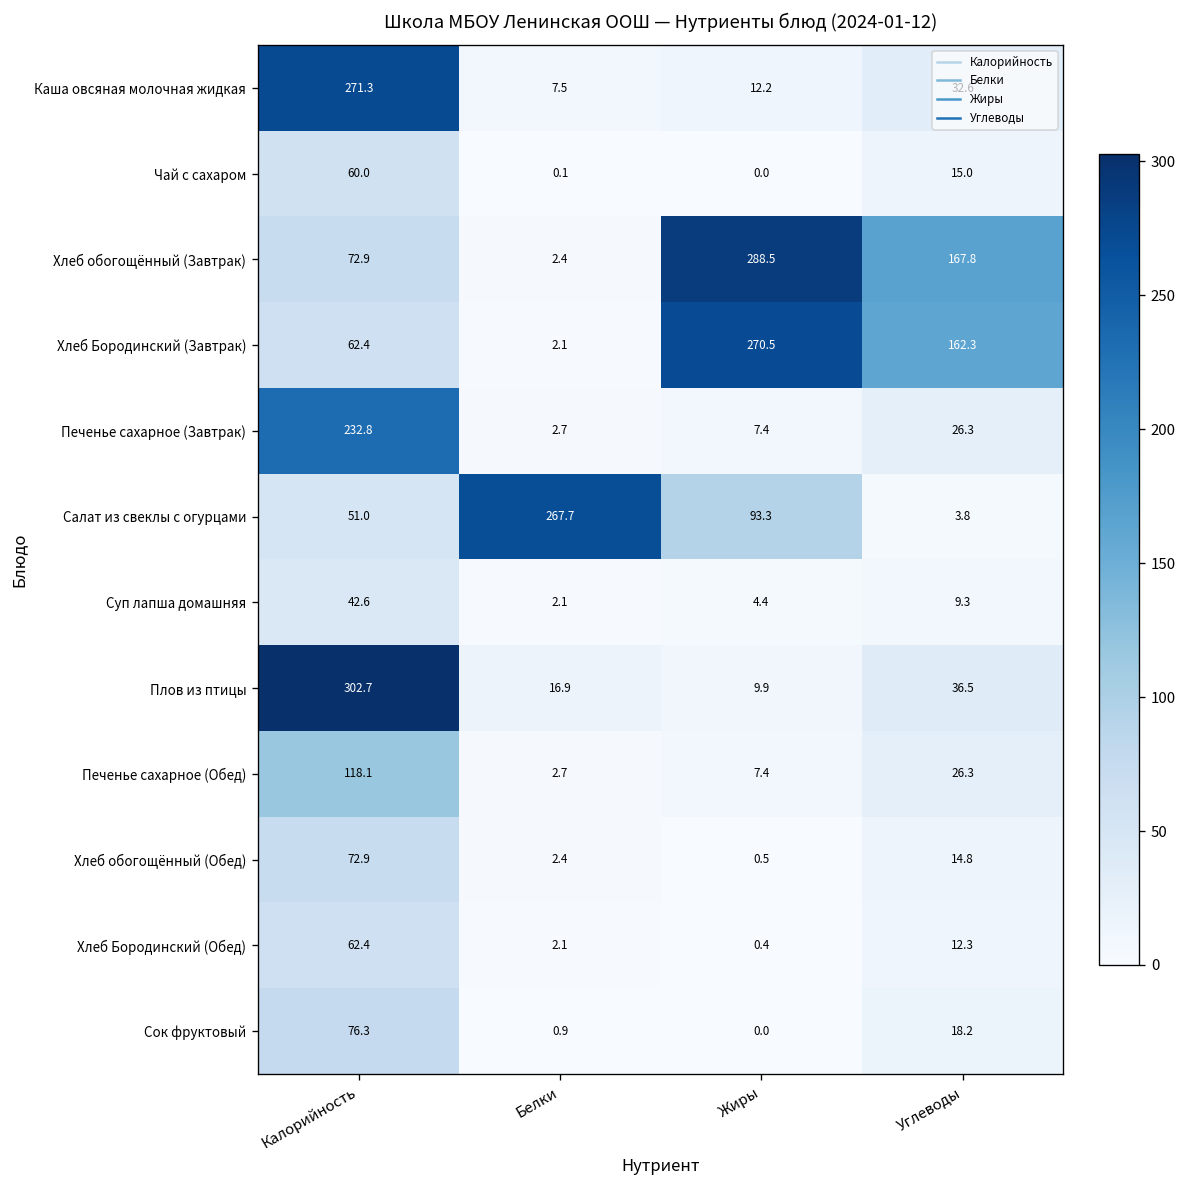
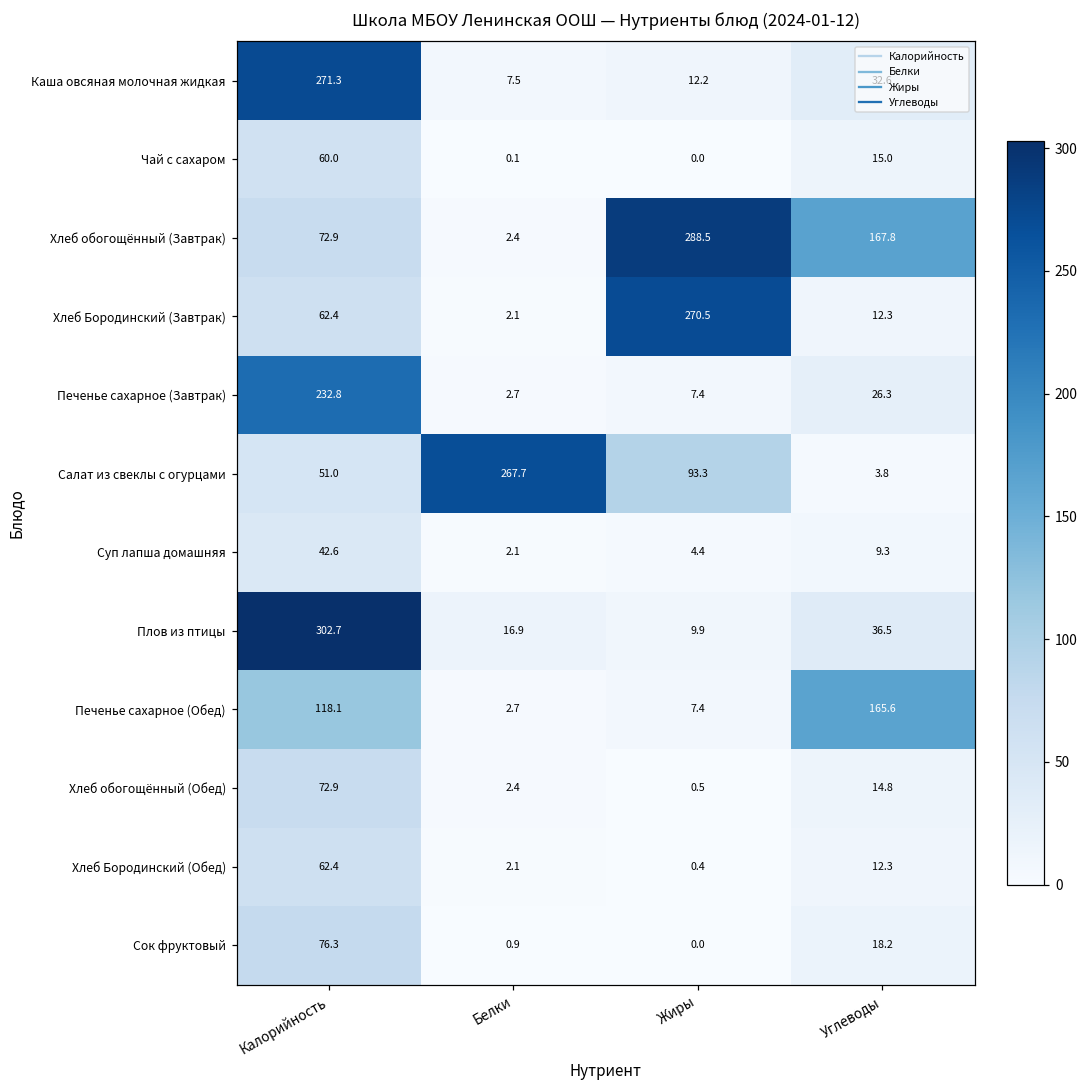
  {
    "Каша овсяная молочная жидкая": {
      "Калорийность": 271.3,
      "Белки": 7.5,
      "Жиры": 12.2
    },
    "Чай с сахаром": {
      "Калорийность": 60.0,
      "Белки": 0.1,
      "Жиры": 0.0,
      "Углеводы": 15.0
    },
    "Хлеб обогощённый (Завтрак)": {
      "Калорийность": 72.9,
      "Белки": 2.4,
      "Жиры": 288.5,
      "Углеводы": 167.8
    },
    "Хлеб Бородинский (Завтрак)": {
      "Калорийность": 62.4,
      "Белки": 2.1,
      "Жиры": 270.5,
-     "Углеводы": 162.3
+     "Углеводы": 12.3
    },
    "Печенье сахарное (Завтрак)": {
      "Калорийность": 232.8,
      "Белки": 2.7,
      "Жиры": 7.4,
      "Углеводы": 26.3
    },
    "Салат из свеклы с огурцами": {
      "Калорийность": 51.0,
      "Белки": 267.7,
      "Жиры": 93.3,
      "Углеводы": 3.8
    },
    "Суп лапша домашняя": {
      "Калорийность": 42.6,
      "Белки": 2.1,
      "Жиры": 4.4,
      "Углеводы": 9.3
    },
    "Плов из птицы": {
      "Калорийность": 302.7,
      "Белки": 16.9,
      "Жиры": 9.9,
      "Углеводы": 36.5
    },
    "Печенье сахарное (Обед)": {
      "Калорийность": 118.1,
      "Белки": 2.7,
      "Жиры": 7.4,
-     "Углеводы": 26.3
+     "Углеводы": 165.6
    },
    "Хлеб обогощённый (Обед)": {
      "Калорийность": 72.9,
      "Белки": 2.4,
      "Жиры": 0.5,
      "Углеводы": 14.8
    },
    "Хлеб Бородинский (Обед)": {
      "Калорийность": 62.4,
      "Белки": 2.1,
      "Жиры": 0.4,
      "Углеводы": 12.3
    },
    "Сок фруктовый": {
      "Калорийность": 76.3,
      "Белки": 0.9,
      "Жиры": 0.0,
      "Углеводы": 18.2
    }
  }
